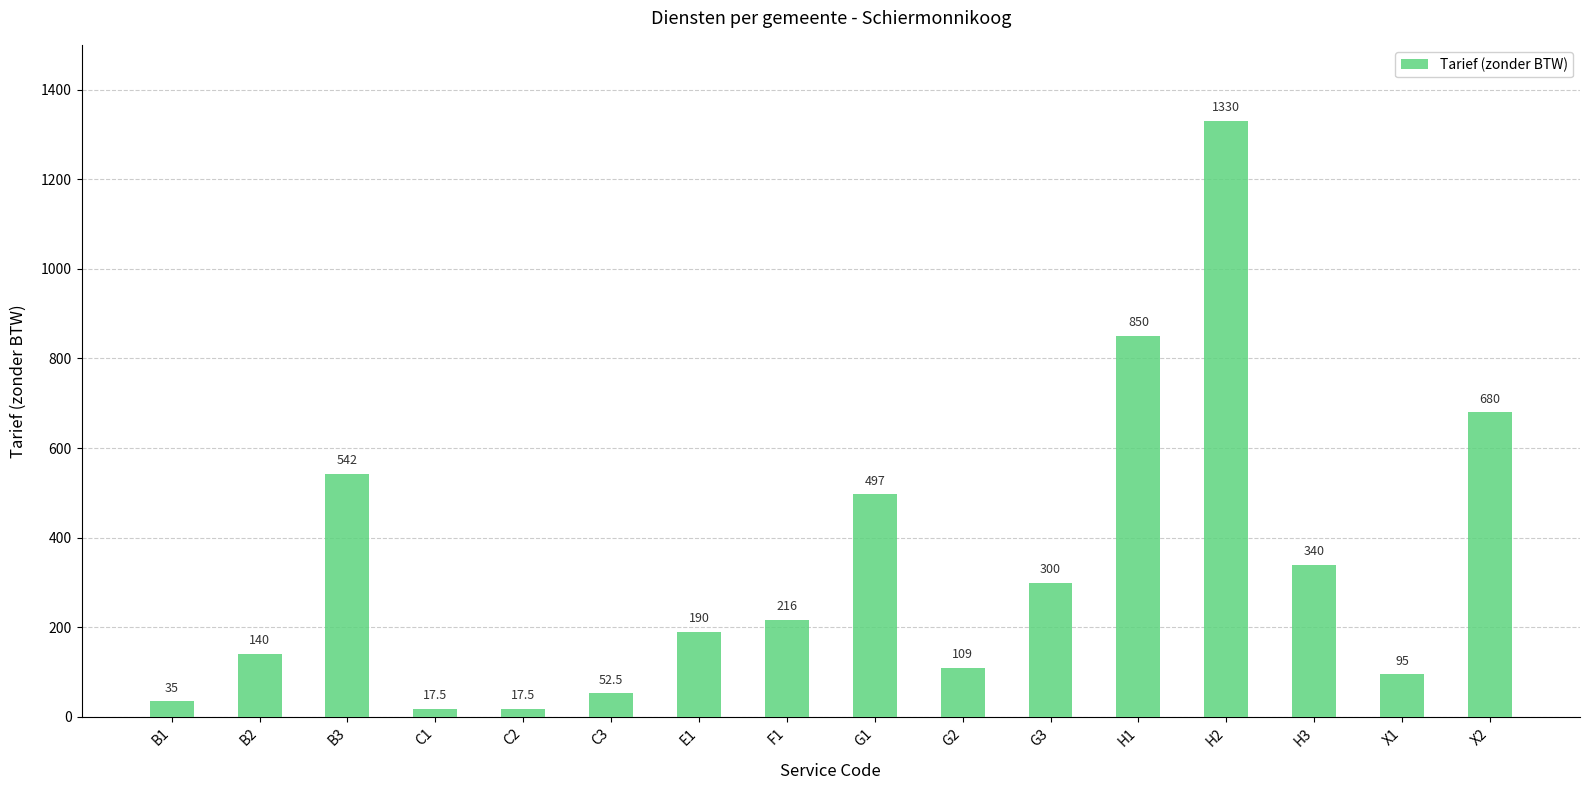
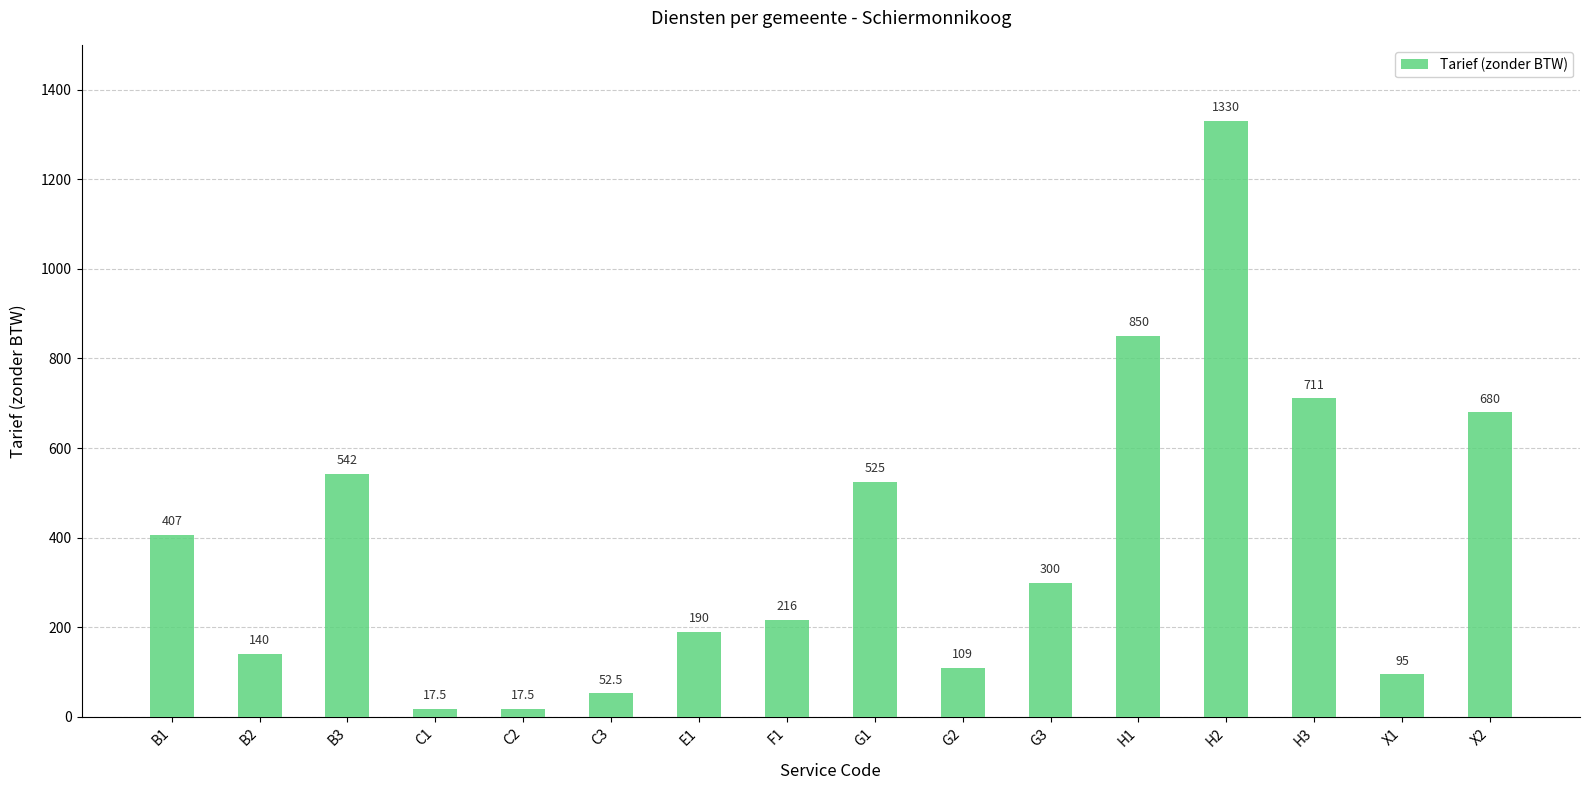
  {
-   "B1": 35,
+   "B1": 407,
    "B2": 140,
    "B3": 542,
    "C1": 17.5,
    "C2": 17.5,
    "C3": 52.5,
    "E1": 190,
    "F1": 216,
-   "G1": 497,
+   "G1": 525,
    "G2": 109,
    "G3": 300,
    "H1": 850,
    "H2": 1330,
-   "H3": 340,
+   "H3": 711,
    "X1": 95,
    "X2": 680
  }
